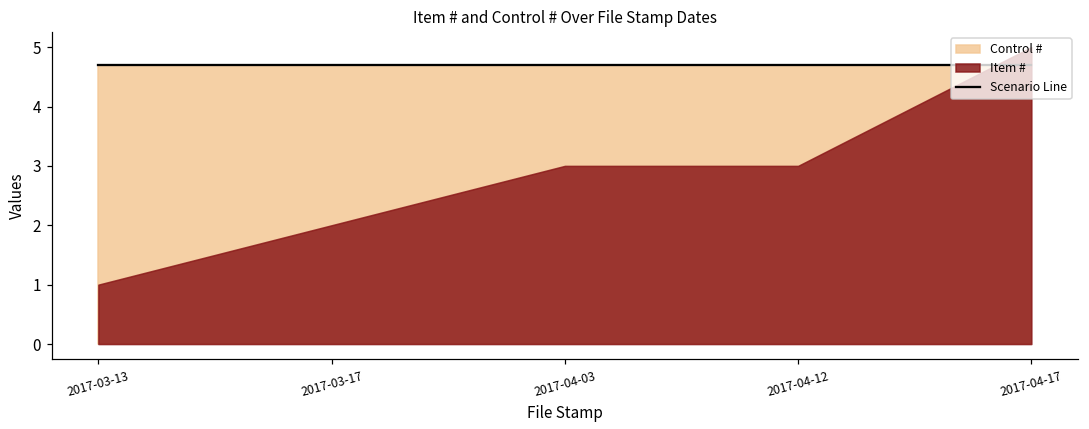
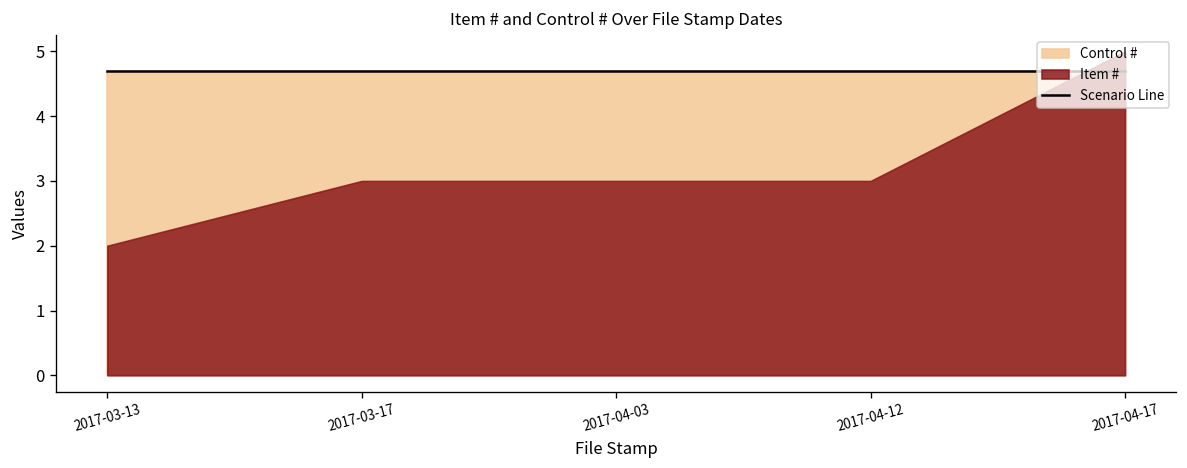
  {
    "Control #": {
      "2017-03-13": 4.7,
      "2017-03-17": 4.7,
      "2017-04-03": 4.7,
      "2017-04-12": 4.7
    },
    "Item #": {
-     "2017-03-13": 1,
-     "2017-03-17": 2,
+     "2017-03-13": 2,
+     "2017-03-17": 3,
      "2017-04-03": 3,
      "2017-04-12": 3
    }
  }
